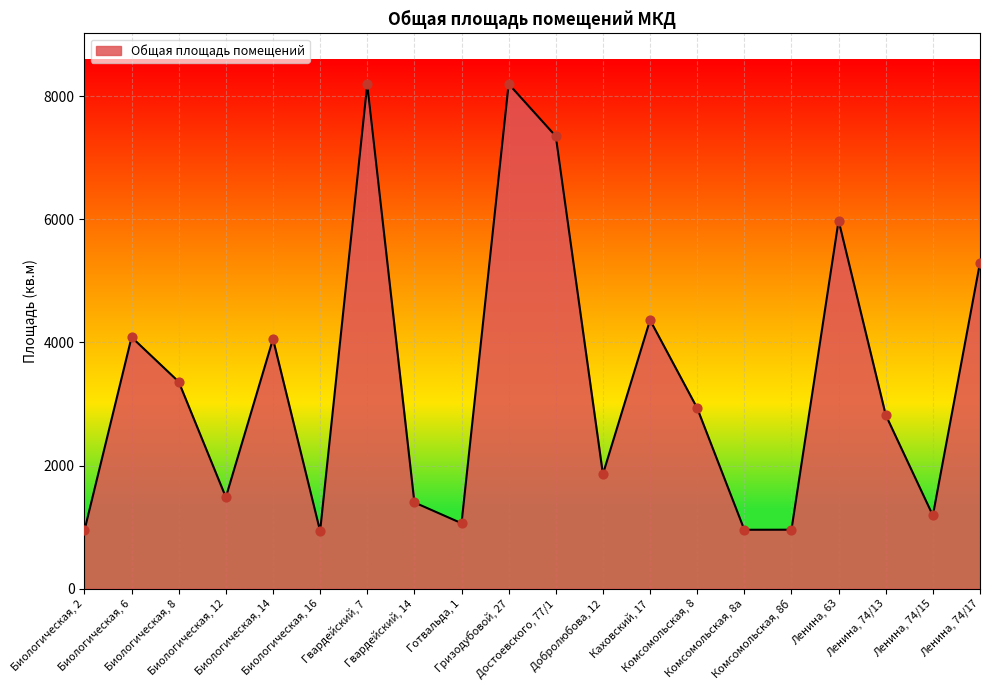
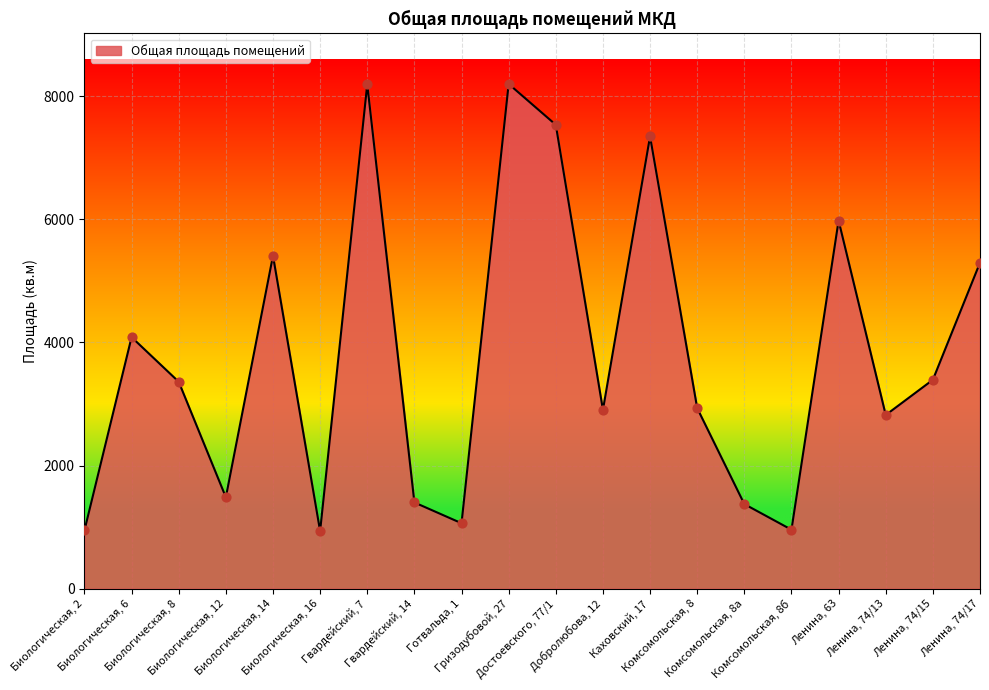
  {
    "Биологическая, 2": 900,
    "Биологическая, 6": 4100,
    "Биологическая, 8": 3400,
    "Биологическая, 12": 1500,
-   "Биологическая, 14": 4100,
+   "Биологическая, 14": 5400,
    "Биологическая, 16": 900,
    "Гвардейский, 7": 8200,
    "Гвардейский, 14": 1400,
    "Готвальда, 1": 1100,
    "Гризодубовой, 27": 8200,
-   "Достоевского, 77/1": 7300,
-   "Добролюбова, 12": 1900,
-   "Каховский, 17": 4400,
+   "Достоевского, 77/1": 7500,
+   "Добролюбова, 12": 2900,
+   "Каховский, 17": 7300,
    "Комсомольская, 8": 2900,
-   "Комсомольская, 8а": 1000,
+   "Комсомольская, 8а": 1400,
    "Комсомольская, 8б": 1000,
    "Ленина, 63": 6000,
    "Ленина, 74/13": 2800,
-   "Ленина, 74/15": 1200,
+   "Ленина, 74/15": 3400,
    "Ленина, 74/17": 5300
  }
